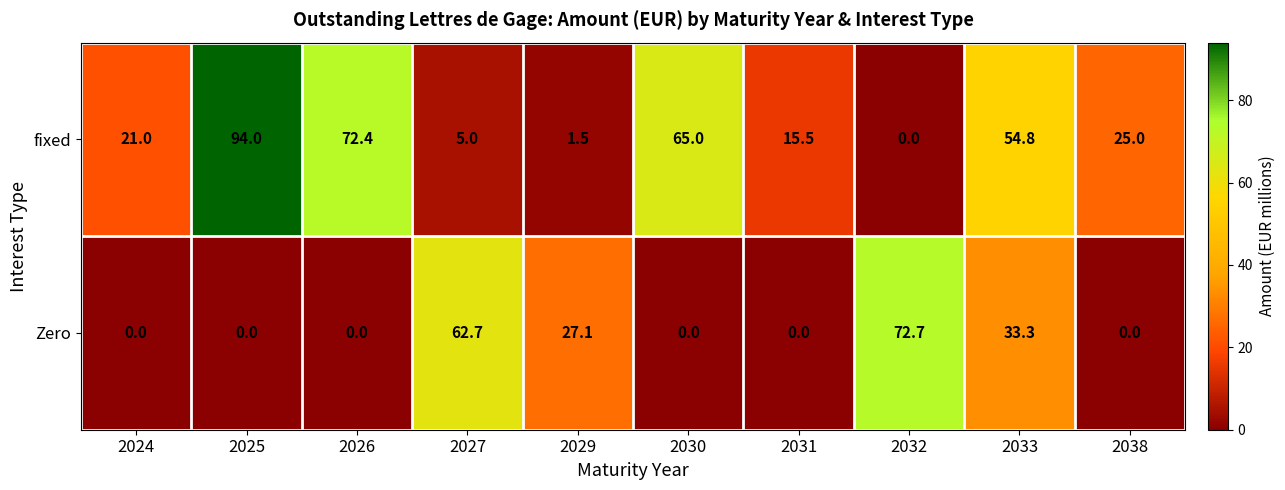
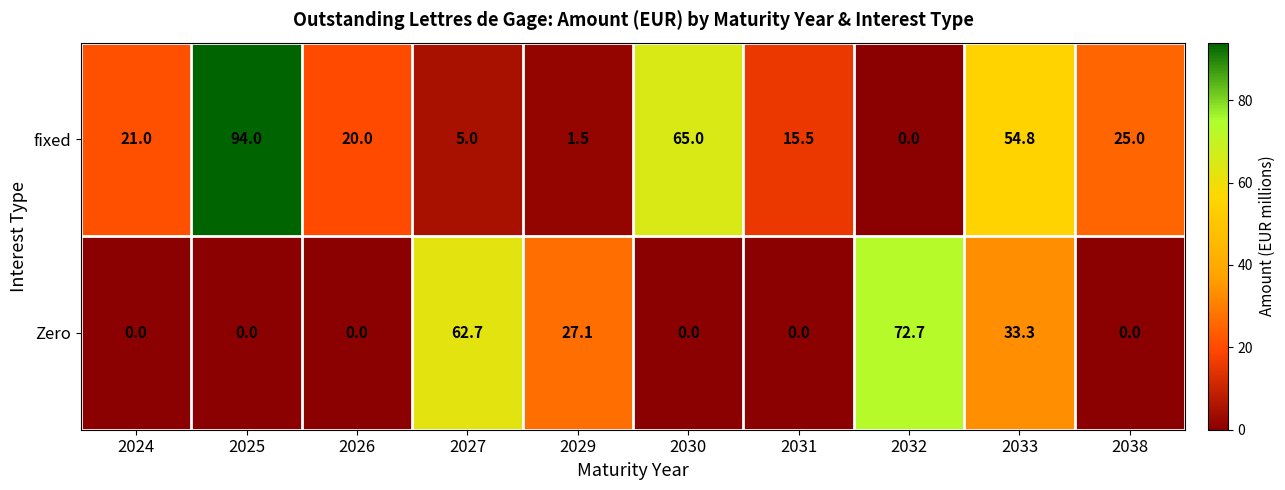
  {
    "fixed": {
      "2024": 21.0,
      "2025": 94.0,
-     "2026": 72.4,
+     "2026": 20.0,
      "2027": 5.0,
      "2029": 1.5,
      "2030": 65.0,
      "2031": 15.5,
      "2032": 0.0,
      "2033": 54.8,
      "2038": 25.0
    },
    "Zero": {
      "2024": 0.0,
      "2025": 0.0,
      "2026": 0.0,
      "2027": 62.7,
      "2029": 27.1,
      "2030": 0.0,
      "2031": 0.0,
      "2032": 72.7,
      "2033": 33.3,
      "2038": 0.0
    }
  }
